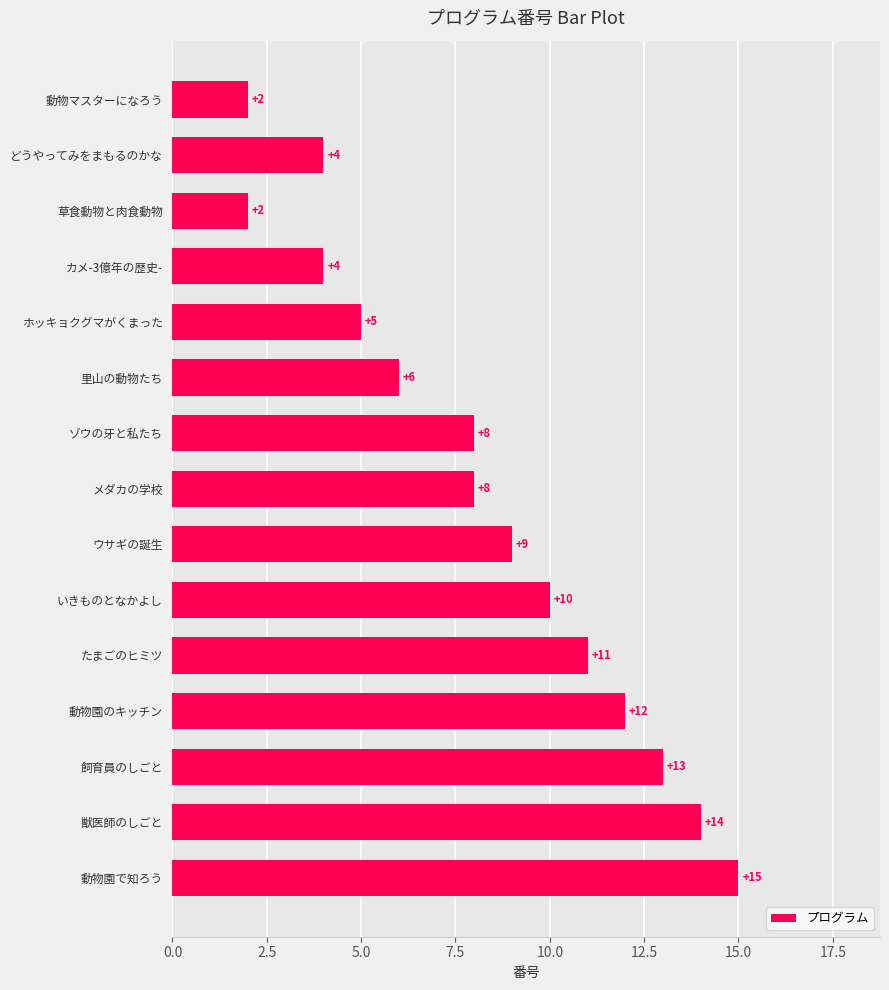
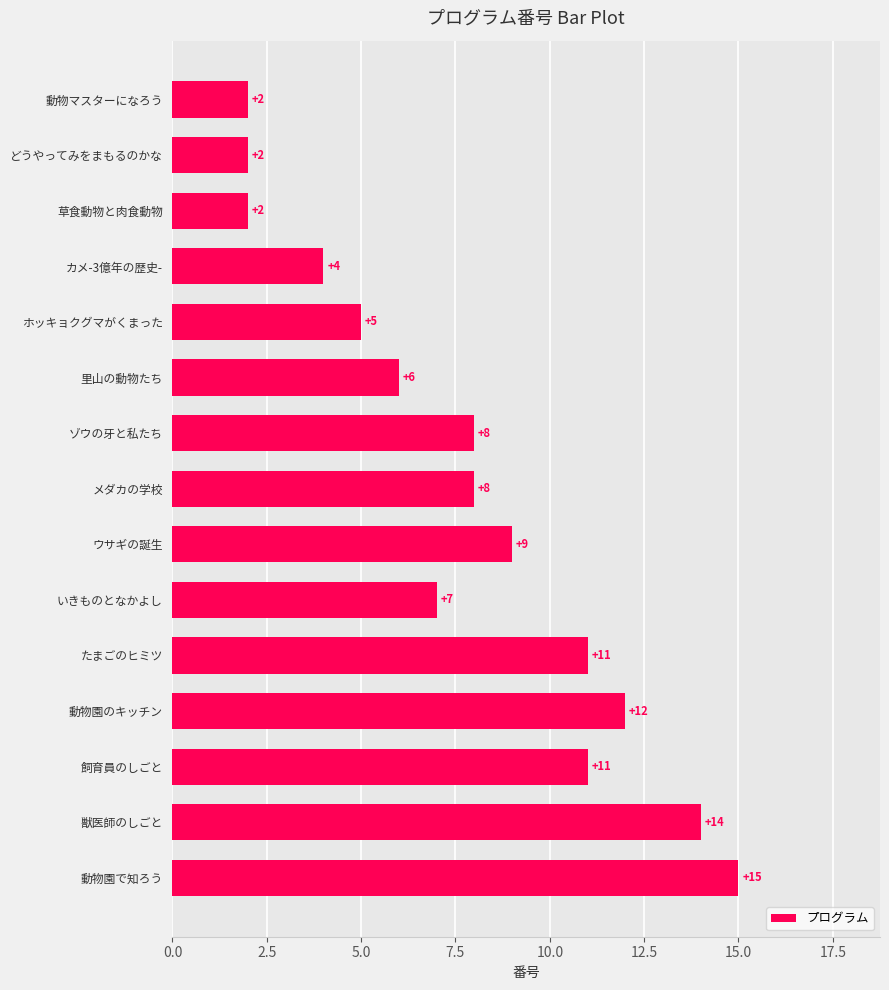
  {
    "動物マスターになろう": "+2",
-   "どうやってみをまもるのかな": "+4",
+   "どうやってみをまもるのかな": "+2",
    "草食動物と肉食動物": "+2",
    "カメ-3億年の歴史-": "+4",
    "ホッキョクグマがくまった": "+5",
    "里山の動物たち": "+6",
    "ゾウの牙と私たち": "+8",
    "メダカの学校": "+8",
    "ウサギの誕生": "+9",
-   "いきものとなかよし": "+10",
+   "いきものとなかよし": "+7",
    "たまごのヒミツ": "+11",
    "動物園のキッチン": "+12",
-   "飼育員のしごと": "+13",
+   "飼育員のしごと": "+11",
    "獣医師のしごと": "+14",
    "動物園で知ろう": "+15"
  }
